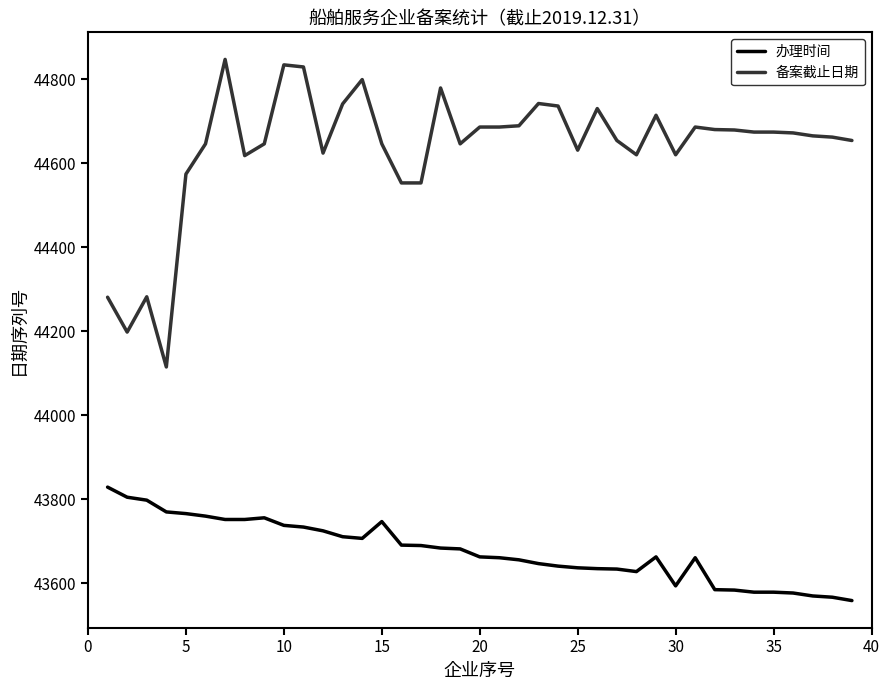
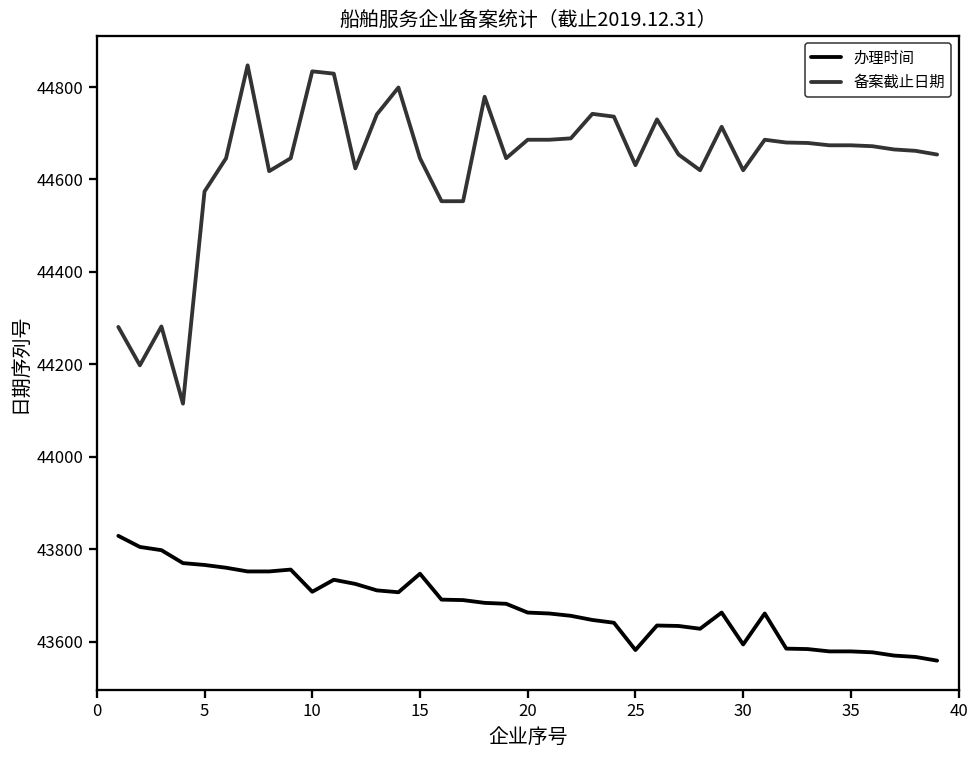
  {
    "办理时间": {
      "5": 43770,
-     "10": 43740,
+     "10": 43710,
      "15": 43750,
      "20": 43660,
-     "25": 43640,
+     "25": 43580,
      "30": 43590,
      "35": 43580
    },
    "备案截止日期": {
      "5": 44570,
      "10": 44830,
      "15": 44650,
      "20": 44690,
      "25": 44630,
      "30": 44620,
      "35": 44670
    }
  }
